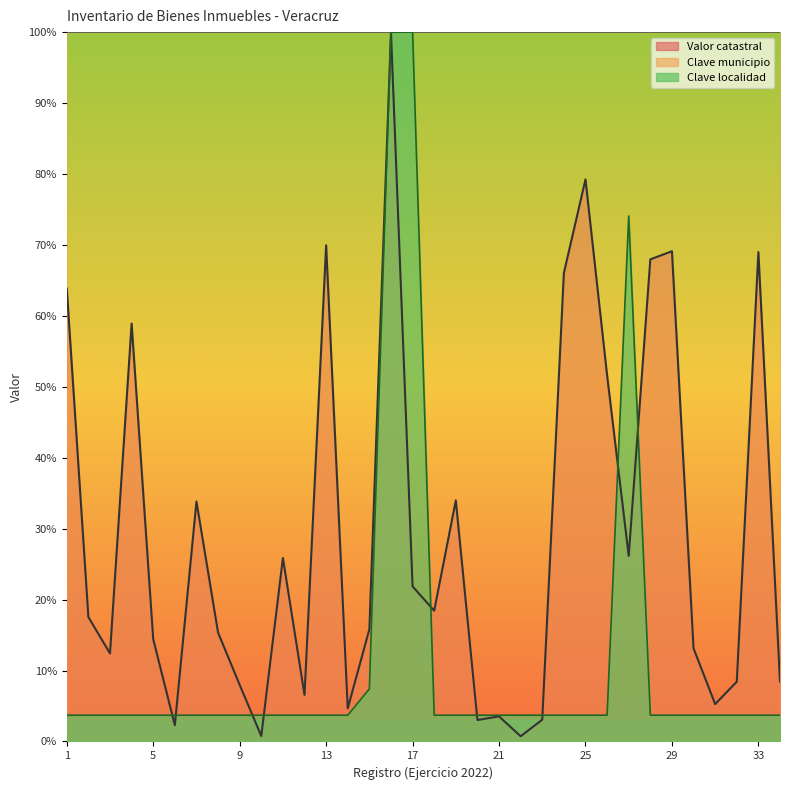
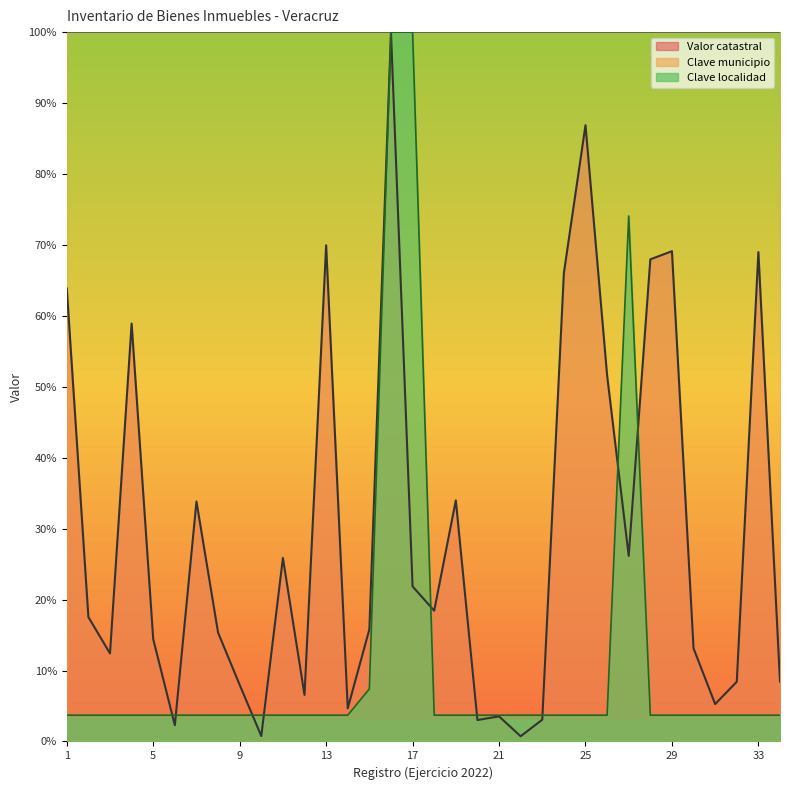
  {
    "Valor catastral": {
      "1": "64%",
      "5": "14%",
      "9": "8%",
      "13": "70%",
      "17": "22%",
-     "25": "79%",
+     "25": "87%",
      "29": "69%",
      "33": "69%"
    },
    "Clave municipio": {
      "1": "100%",
      "5": "100%",
      "9": "100%",
      "13": "100%",
      "21": "100%",
      "25": "100%",
      "29": "100%",
      "33": "100%"
    },
    "Clave localidad": {
      "1": "4%",
      "5": "4%",
      "9": "4%",
      "13": "4%",
      "25": "4%",
      "29": "4%",
      "33": "4%"
    }
  }
